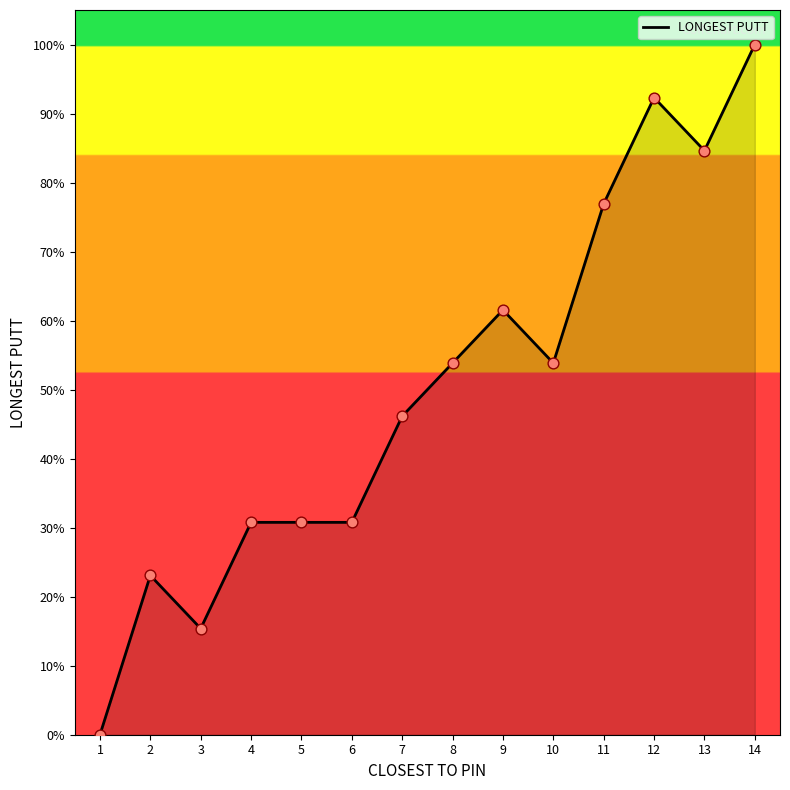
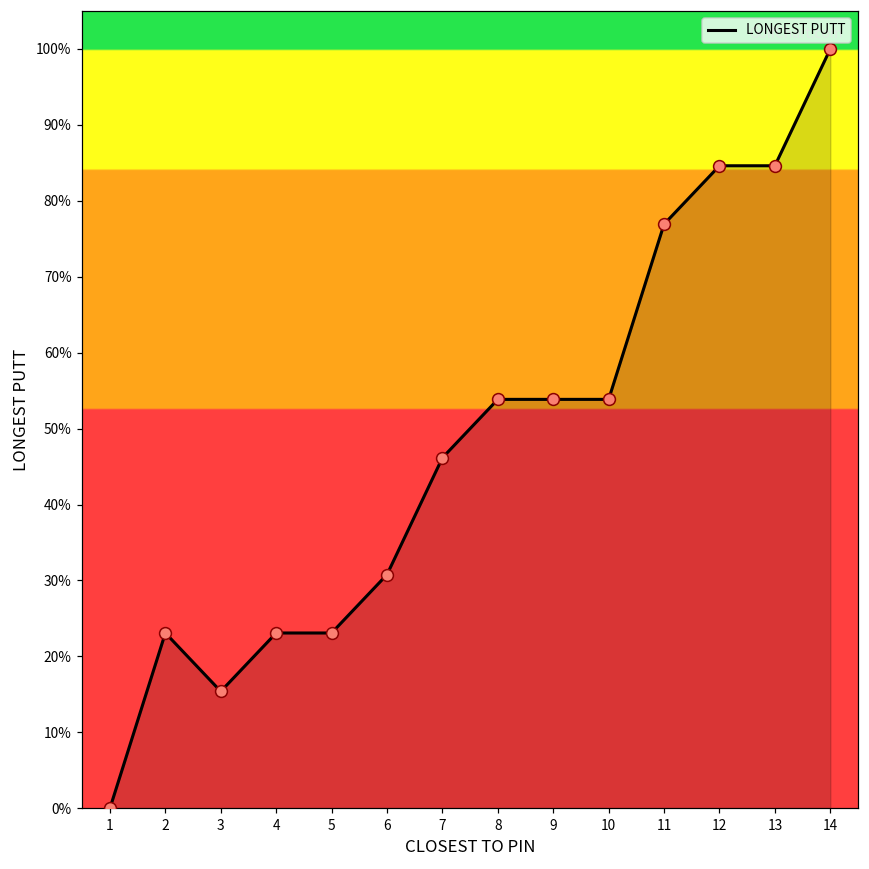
  {
    "1": "0%",
    "2": "23%",
    "3": "15%",
-   "4": "31%",
-   "5": "31%",
+   "4": "23%",
+   "5": "23%",
    "6": "31%",
    "7": "46%",
    "8": "54%",
-   "9": "62%",
+   "9": "54%",
    "10": "54%",
    "11": "77%",
-   "12": "92%",
+   "12": "85%",
    "13": "85%",
    "14": "100%"
  }
